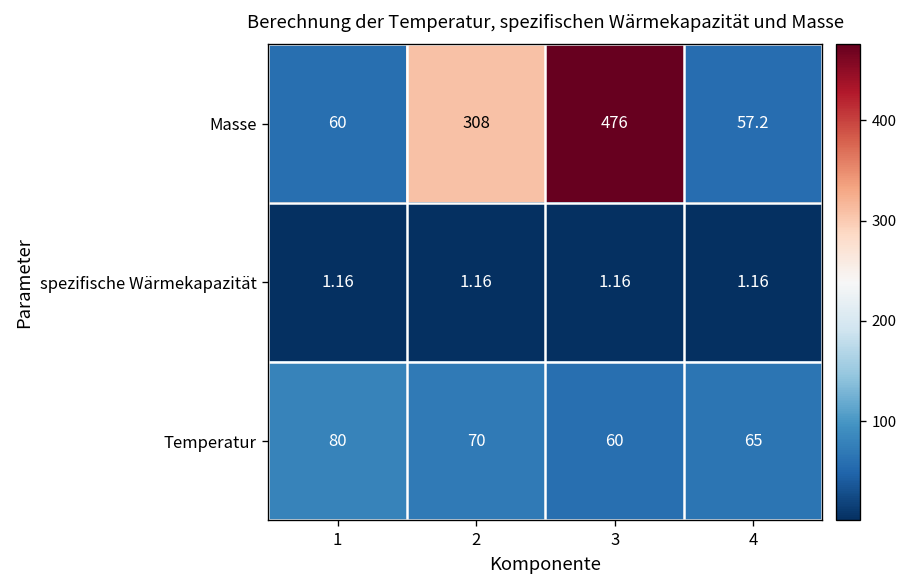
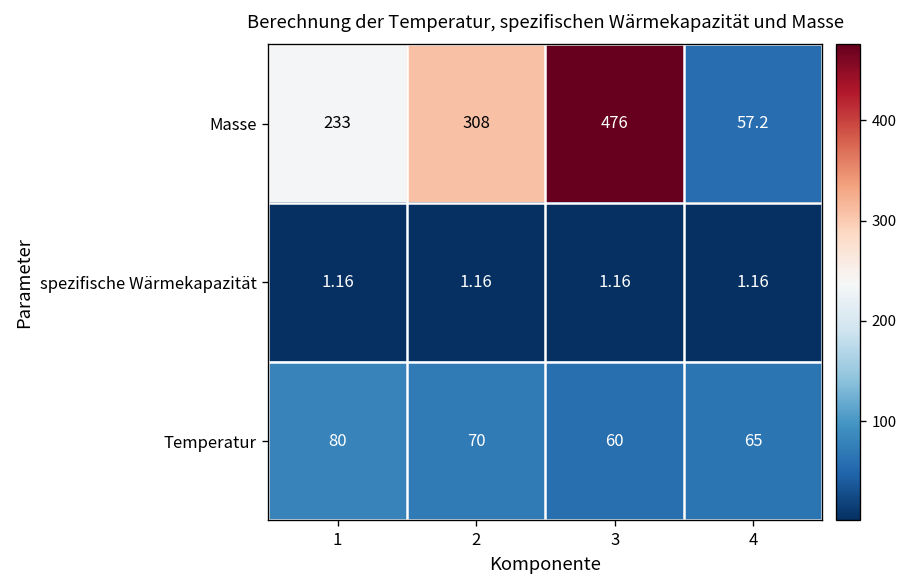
  {
    "Masse": {
-     "1": 60,
+     "1": 233,
      "2": 308,
      "3": 476,
      "4": 57.2
    },
    "spezifische Wärmekapazität": {
      "1": 1.16,
      "2": 1.16,
      "3": 1.16,
      "4": 1.16
    },
    "Temperatur": {
      "1": 80,
      "2": 70,
      "3": 60,
      "4": 65
    }
  }
